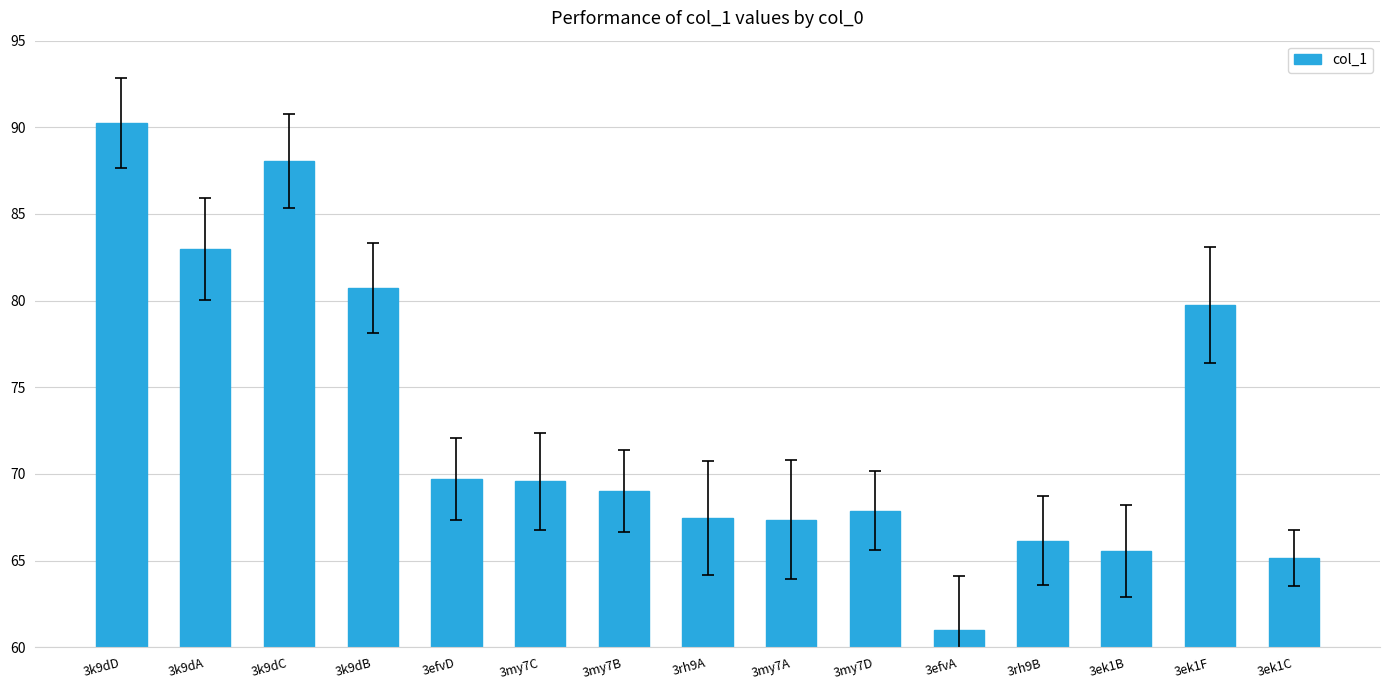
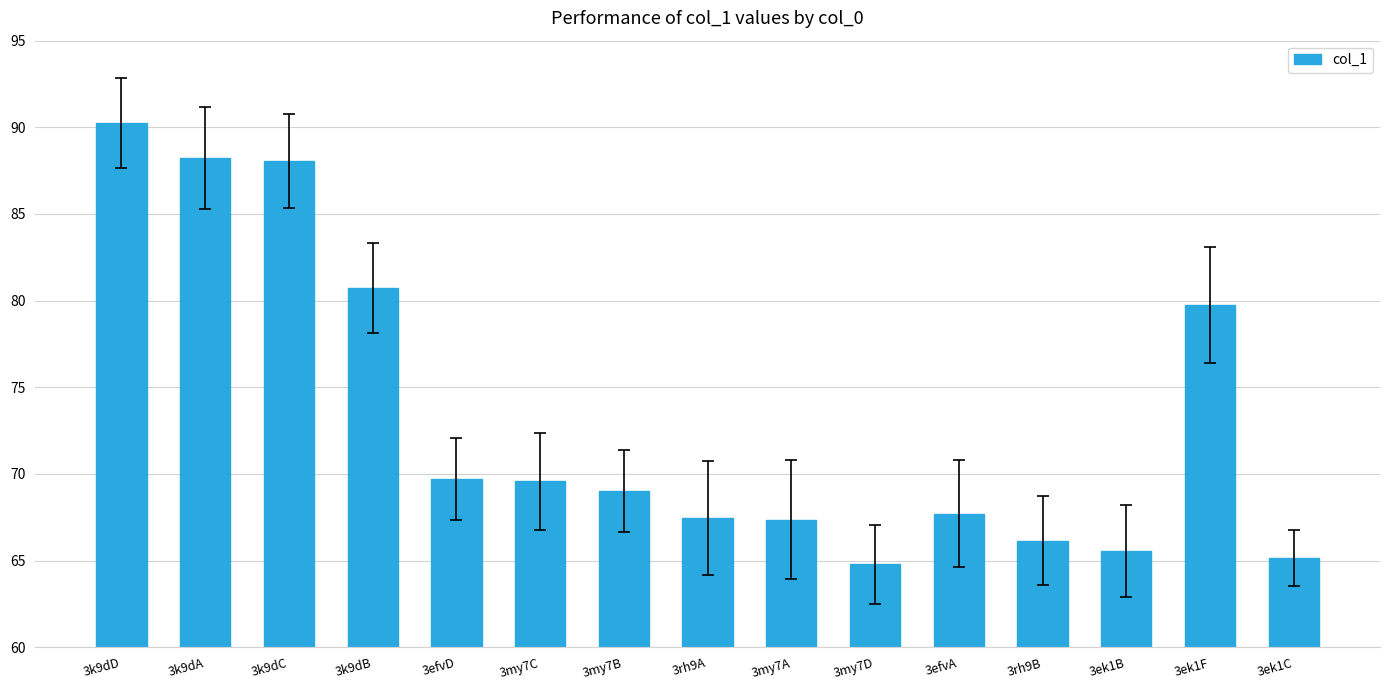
  {
    "col_1": {
      "3k9dD": 90.2,
-     "3k9dA": 83.0,
+     "3k9dA": 88.2,
      "3k9dC": 88.0,
      "3k9dB": 80.7,
      "3efvD": 69.7,
      "3my7C": 69.6,
      "3my7B": 69.0,
      "3rh9A": 67.4,
      "3my7A": 67.4,
-     "3my7D": 67.9,
-     "3efvA": 61.0,
+     "3my7D": 64.8,
+     "3efvA": 67.7,
      "3rh9B": 66.1,
      "3ek1B": 65.6,
      "3ek1F": 79.8,
      "3ek1C": 65.1
    }
  }
